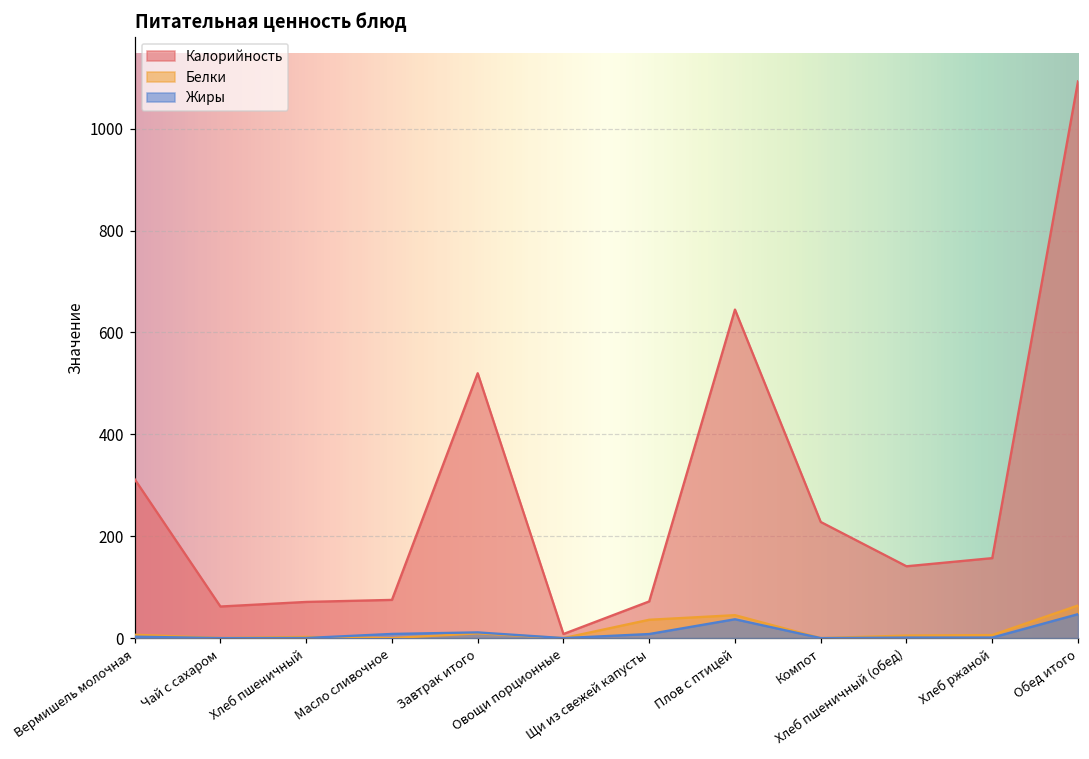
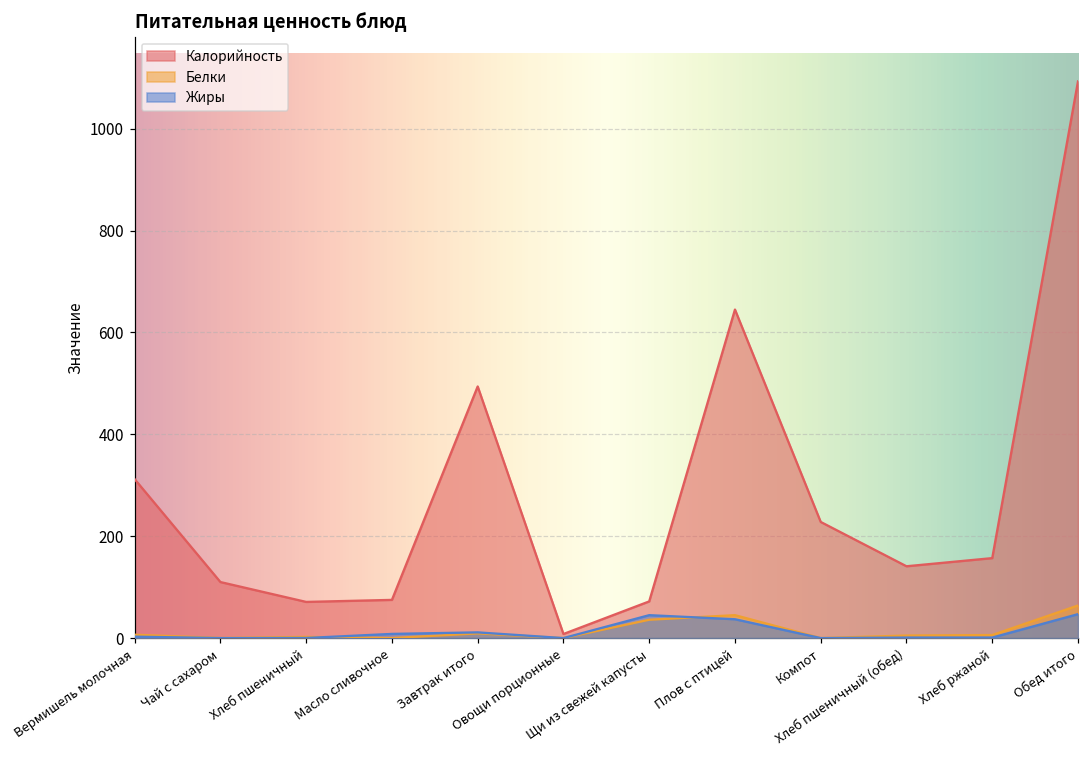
  {
    "Калорийность": {
      "Вермишель молочная": 310,
-     "Чай с сахаром": 60,
+     "Чай с сахаром": 110,
      "Хлеб пшеничный": 70,
      "Масло сливочное": 80,
-     "Завтрак итого": 520,
+     "Завтрак итого": 490,
      "Овощи порционные": 10,
      "Щи из свежей капусты": 70,
      "Плов с птицей": 650,
      "Компот": 230,
      "Хлеб пшеничный (обед)": 140,
      "Хлеб ржаной": 160,
      "Обед итого": 1090
    },
    "Белки": {
      "Масло сливочное": 0,
      "Щи из свежей капусты": 40,
      "Плов с птицей": 50,
      "Обед итого": 60
    },
    "Жиры": {
      "Масло сливочное": 10,
-     "Щи из свежей капусты": 10,
+     "Щи из свежей капусты": 50,
      "Плов с птицей": 40,
      "Обед итого": 50
    }
  }
